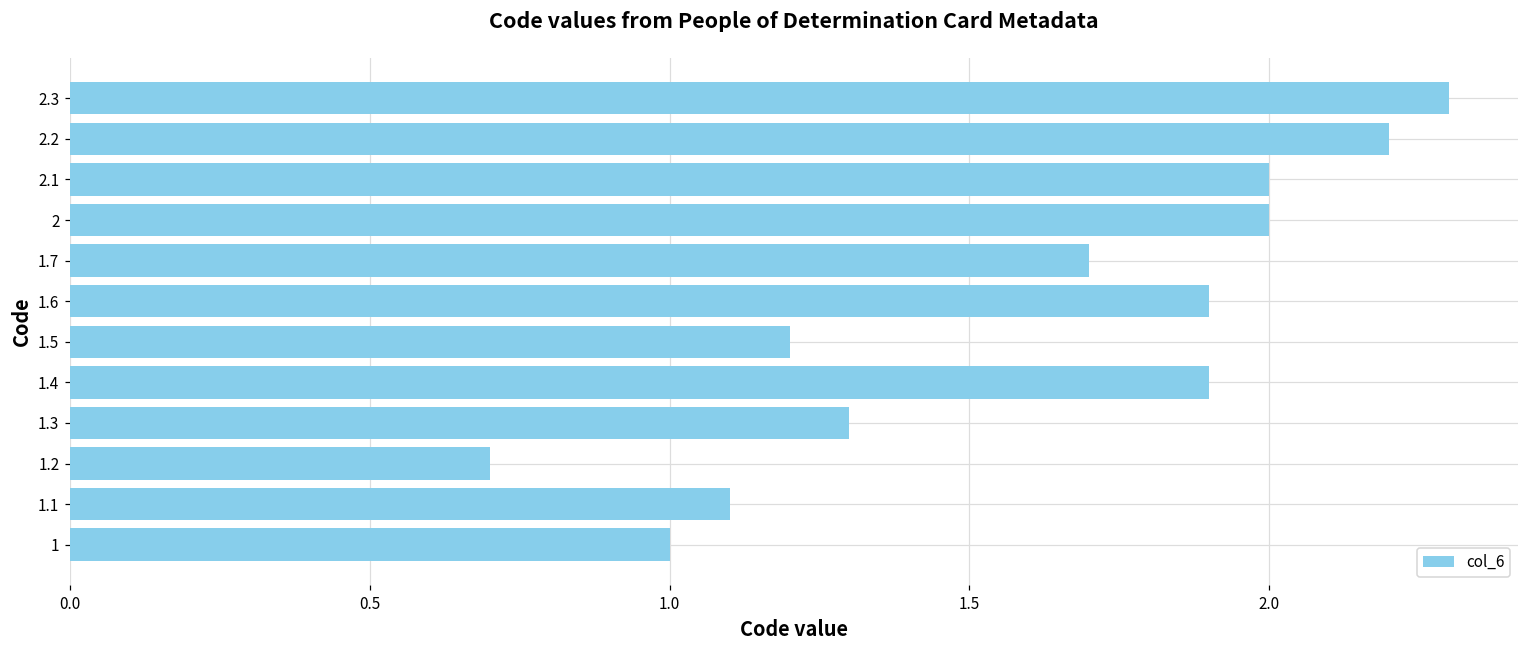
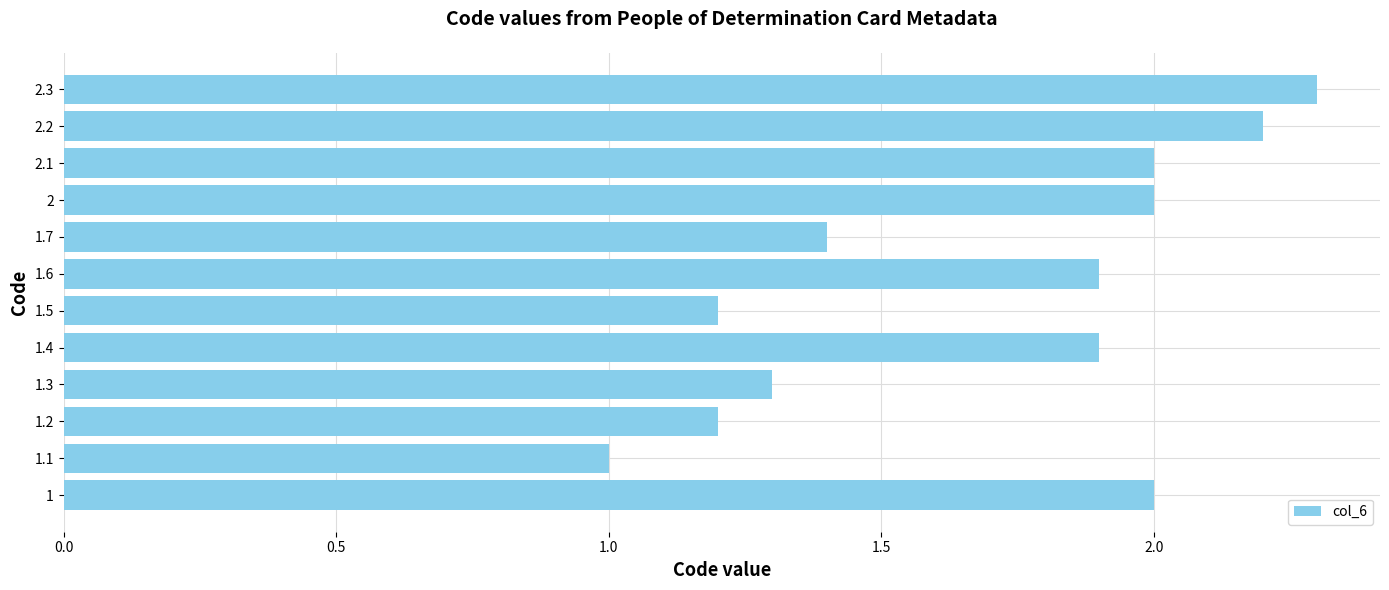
  {
    "2.3": 2.3,
    "2.2": 2.2,
    "2.1": 2.0,
    "2": 2.0,
-   "1.7": 1.7,
+   "1.7": 1.4,
    "1.6": 1.9,
    "1.5": 1.2,
    "1.4": 1.9,
    "1.3": 1.3,
-   "1.2": 0.7,
-   "1.1": 1.1,
-   "1": 1
+   "1.2": 1.2,
+   "1.1": 1.0,
+   "1": 2
  }
